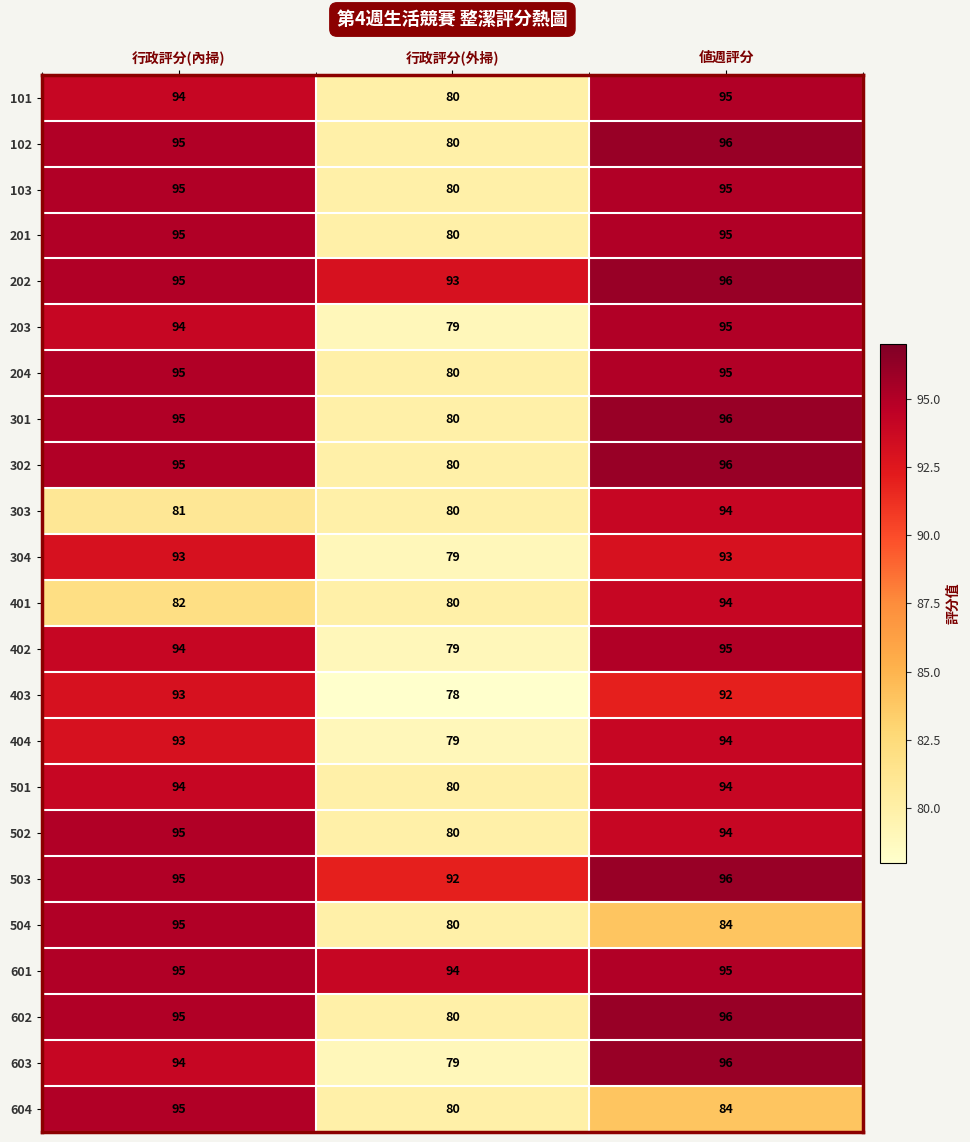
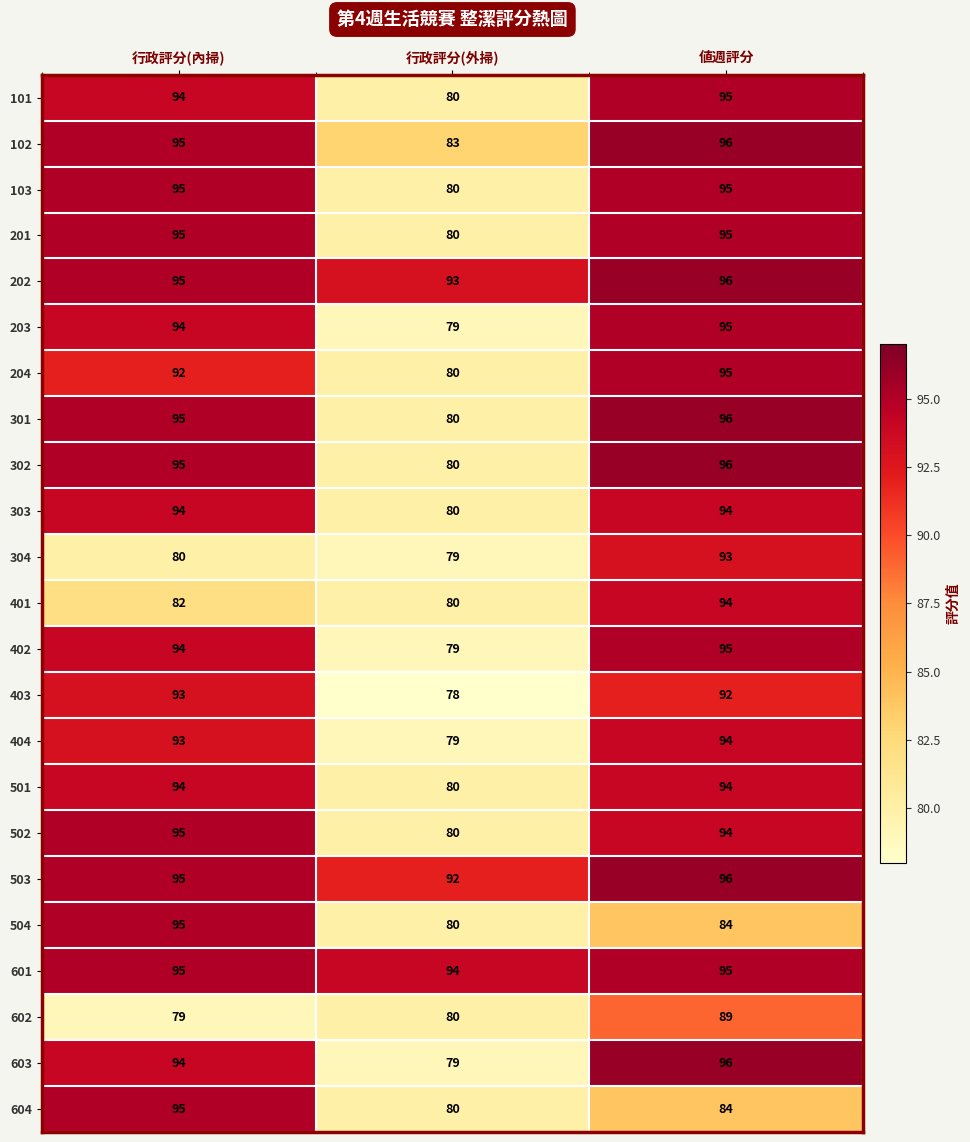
  {
    "101": {
      "行政評分(內掃)": 94,
      "行政評分(外掃)": 80,
      "値週評分": 95
    },
    "102": {
      "行政評分(內掃)": 95,
-     "行政評分(外掃)": 80,
+     "行政評分(外掃)": 83,
      "値週評分": 96
    },
    "103": {
      "行政評分(內掃)": 95,
      "行政評分(外掃)": 80,
      "値週評分": 95
    },
    "201": {
      "行政評分(內掃)": 95,
      "行政評分(外掃)": 80,
      "値週評分": 95
    },
    "202": {
      "行政評分(內掃)": 95,
      "行政評分(外掃)": 93,
      "値週評分": 96
    },
    "203": {
      "行政評分(內掃)": 94,
      "行政評分(外掃)": 79,
      "値週評分": 95
    },
    "204": {
-     "行政評分(內掃)": 95,
+     "行政評分(內掃)": 92,
      "行政評分(外掃)": 80,
      "値週評分": 95
    },
    "301": {
      "行政評分(內掃)": 95,
      "行政評分(外掃)": 80,
      "値週評分": 96
    },
    "302": {
      "行政評分(內掃)": 95,
      "行政評分(外掃)": 80,
      "値週評分": 96
    },
    "303": {
-     "行政評分(內掃)": 81,
+     "行政評分(內掃)": 94,
      "行政評分(外掃)": 80,
      "値週評分": 94
    },
    "304": {
-     "行政評分(內掃)": 93,
+     "行政評分(內掃)": 80,
      "行政評分(外掃)": 79,
      "値週評分": 93
    },
    "401": {
      "行政評分(內掃)": 82,
      "行政評分(外掃)": 80,
      "値週評分": 94
    },
    "402": {
      "行政評分(內掃)": 94,
      "行政評分(外掃)": 79,
      "値週評分": 95
    },
    "403": {
      "行政評分(內掃)": 93,
      "行政評分(外掃)": 78,
      "値週評分": 92
    },
    "404": {
      "行政評分(內掃)": 93,
      "行政評分(外掃)": 79,
      "値週評分": 94
    },
    "501": {
      "行政評分(內掃)": 94,
      "行政評分(外掃)": 80,
      "値週評分": 94
    },
    "502": {
      "行政評分(內掃)": 95,
      "行政評分(外掃)": 80,
      "値週評分": 94
    },
    "503": {
      "行政評分(內掃)": 95,
      "行政評分(外掃)": 92,
      "値週評分": 96
    },
    "504": {
      "行政評分(內掃)": 95,
      "行政評分(外掃)": 80,
      "値週評分": 84
    },
    "601": {
      "行政評分(內掃)": 95,
      "行政評分(外掃)": 94,
      "値週評分": 95
    },
    "602": {
-     "行政評分(內掃)": 95,
+     "行政評分(內掃)": 79,
      "行政評分(外掃)": 80,
-     "値週評分": 96
+     "値週評分": 89
    },
    "603": {
      "行政評分(內掃)": 94,
      "行政評分(外掃)": 79,
      "値週評分": 96
    },
    "604": {
      "行政評分(內掃)": 95,
      "行政評分(外掃)": 80,
      "値週評分": 84
    }
  }
